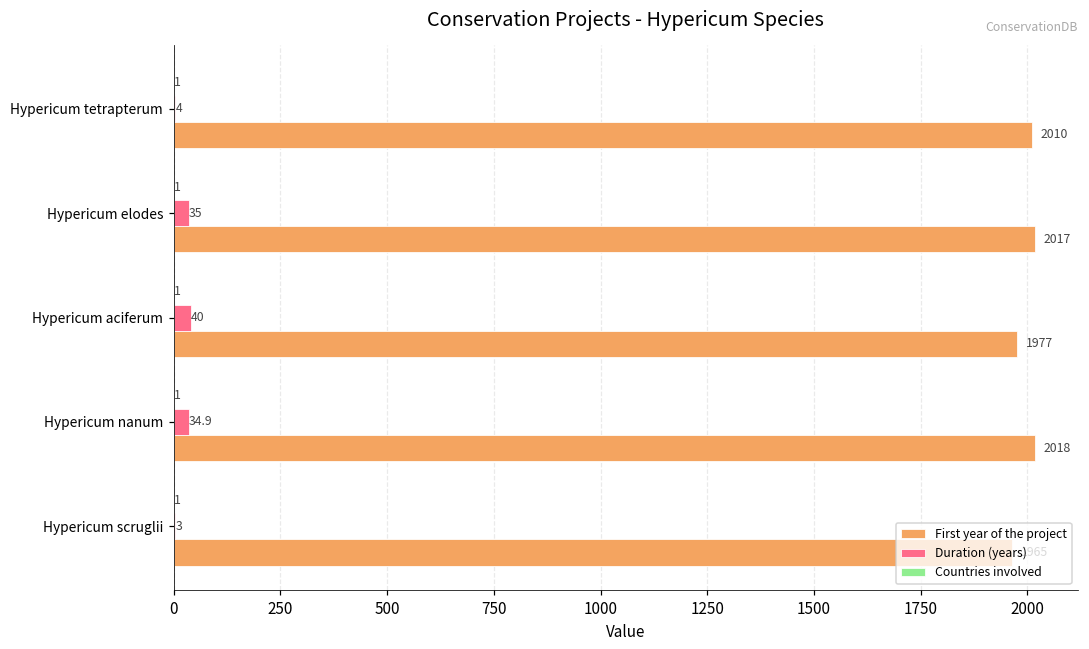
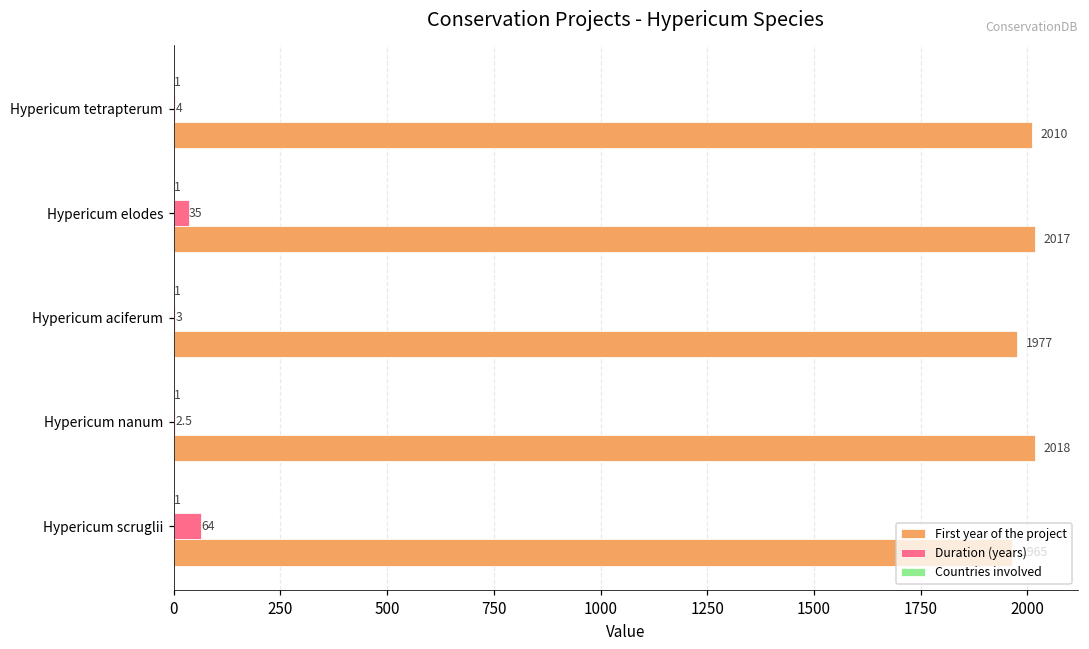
  {
    "First year of the project": {
      "Hypericum tetrapterum": 2010,
      "Hypericum elodes": 2017,
      "Hypericum aciferum": 1977,
      "Hypericum nanum": 2018
    },
    "Duration (years)": {
      "Hypericum tetrapterum": 4,
      "Hypericum elodes": 35,
-     "Hypericum aciferum": 40,
-     "Hypericum nanum": 34.9,
-     "Hypericum scruglii": 3
+     "Hypericum aciferum": 3,
+     "Hypericum nanum": 2.5,
+     "Hypericum scruglii": 64
    },
    "Countries involved": {
      "Hypericum tetrapterum": 1,
      "Hypericum elodes": 1,
      "Hypericum aciferum": 1,
      "Hypericum nanum": 1,
      "Hypericum scruglii": 1
    }
  }
